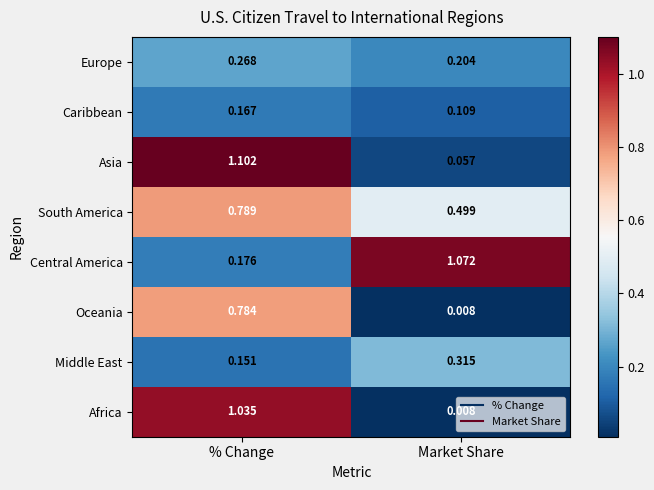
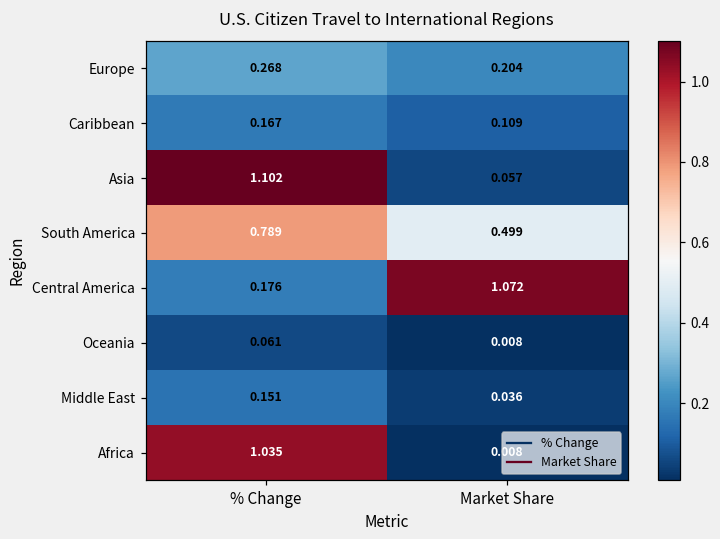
  {
    "Europe": {
      "% Change": 0.268,
      "Market Share": 0.204
    },
    "Caribbean": {
      "% Change": 0.167,
      "Market Share": 0.109
    },
    "Asia": {
      "% Change": 1.102,
      "Market Share": 0.057
    },
    "South America": {
      "% Change": 0.789,
      "Market Share": 0.499
    },
    "Central America": {
      "% Change": 0.176,
      "Market Share": 1.072
    },
    "Oceania": {
-     "% Change": 0.784,
+     "% Change": 0.061,
      "Market Share": 0.008
    },
    "Middle East": {
      "% Change": 0.151,
-     "Market Share": 0.315
+     "Market Share": 0.036
    },
    "Africa": {
      "% Change": 1.035
    }
  }
